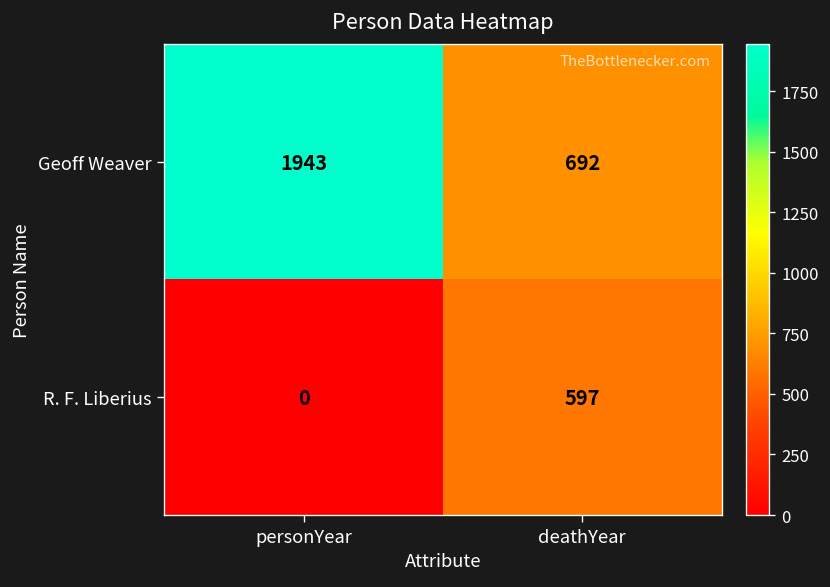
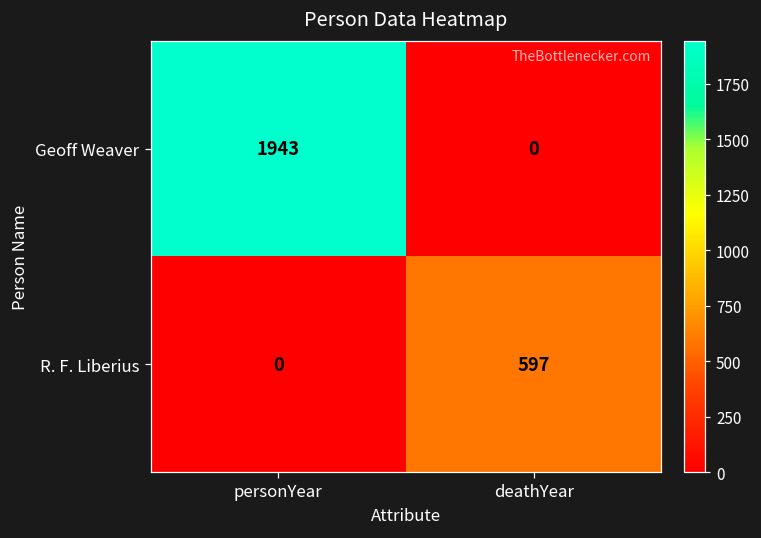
  {
    "Geoff Weaver": {
      "personYear": 1943,
-     "deathYear": 692
+     "deathYear": 0
    },
    "R. F. Liberius": {
      "personYear": 0,
      "deathYear": 597
    }
  }
